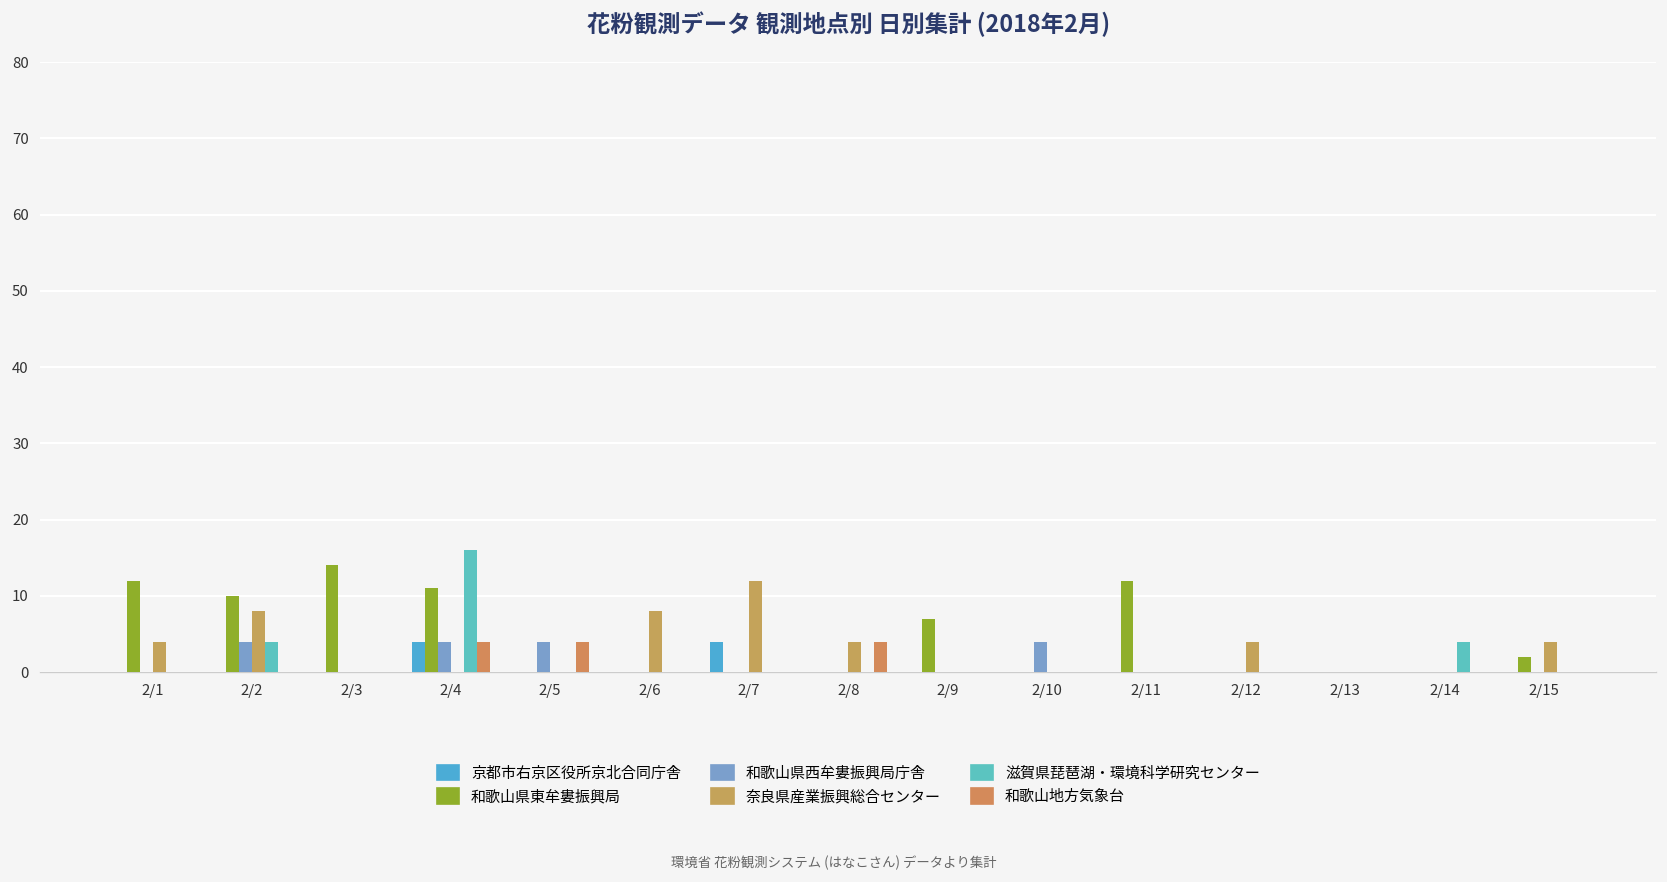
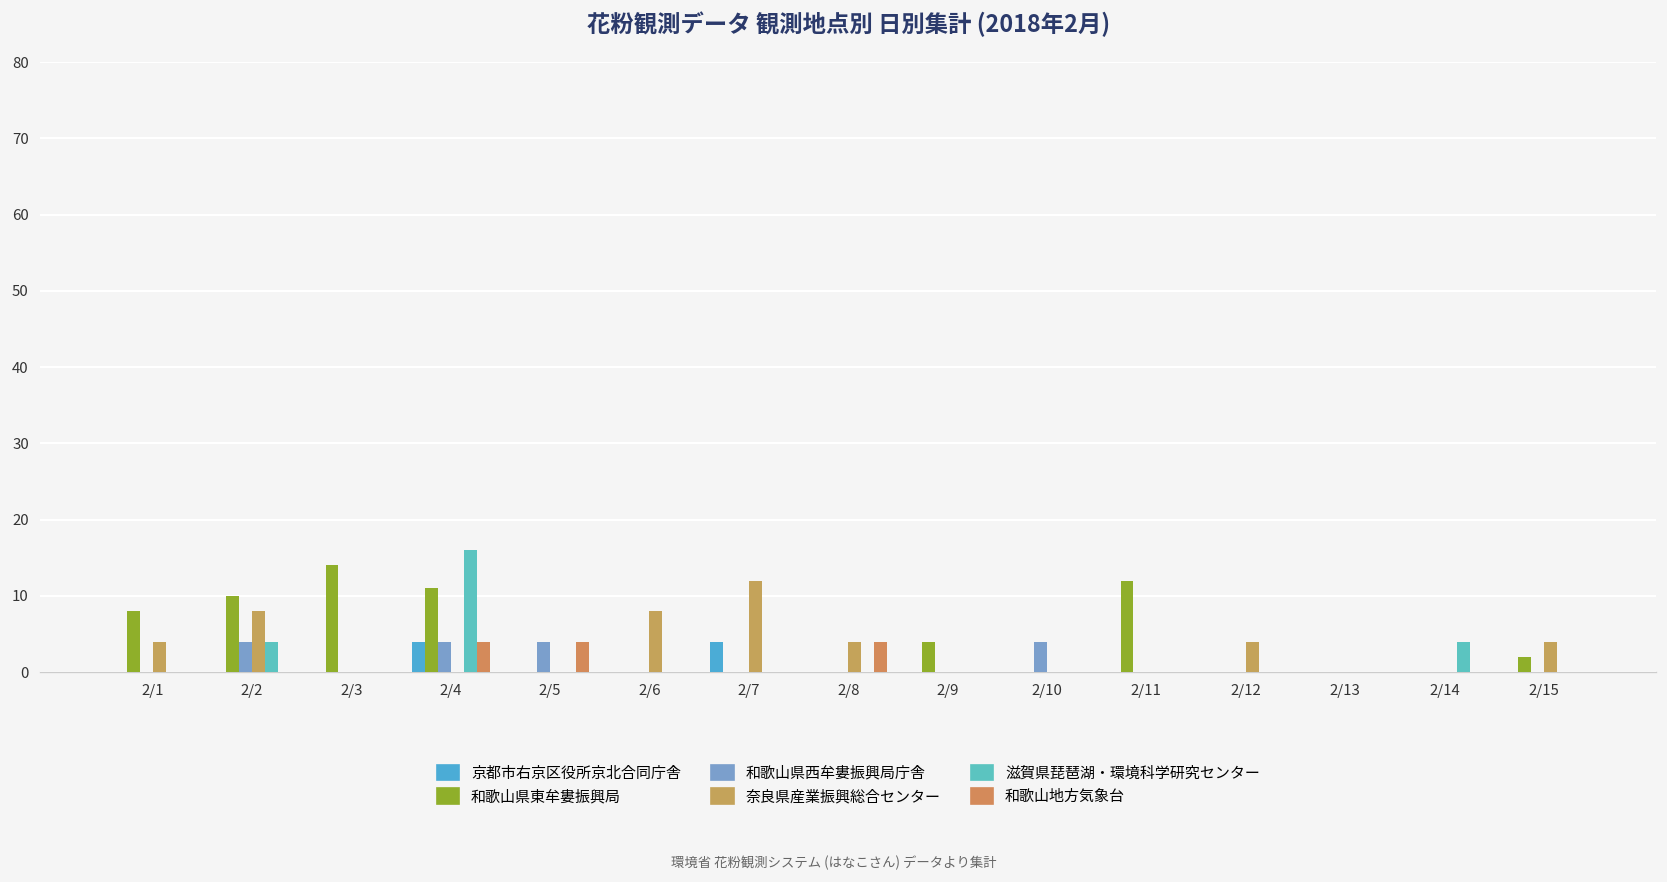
  {
    "和歌山県東牟婁振興局": {
-     "2/1": 12,
+     "2/1": 8,
      "2/2": 10,
      "2/3": 14,
      "2/4": 11,
      "2/5": 0,
      "2/6": 0,
      "2/7": 0,
      "2/8": 0,
-     "2/9": 7,
+     "2/9": 4,
      "2/10": 0,
      "2/11": 12,
      "2/12": 0,
      "2/13": 0,
      "2/14": 0,
      "2/15": 2
    }
  }
